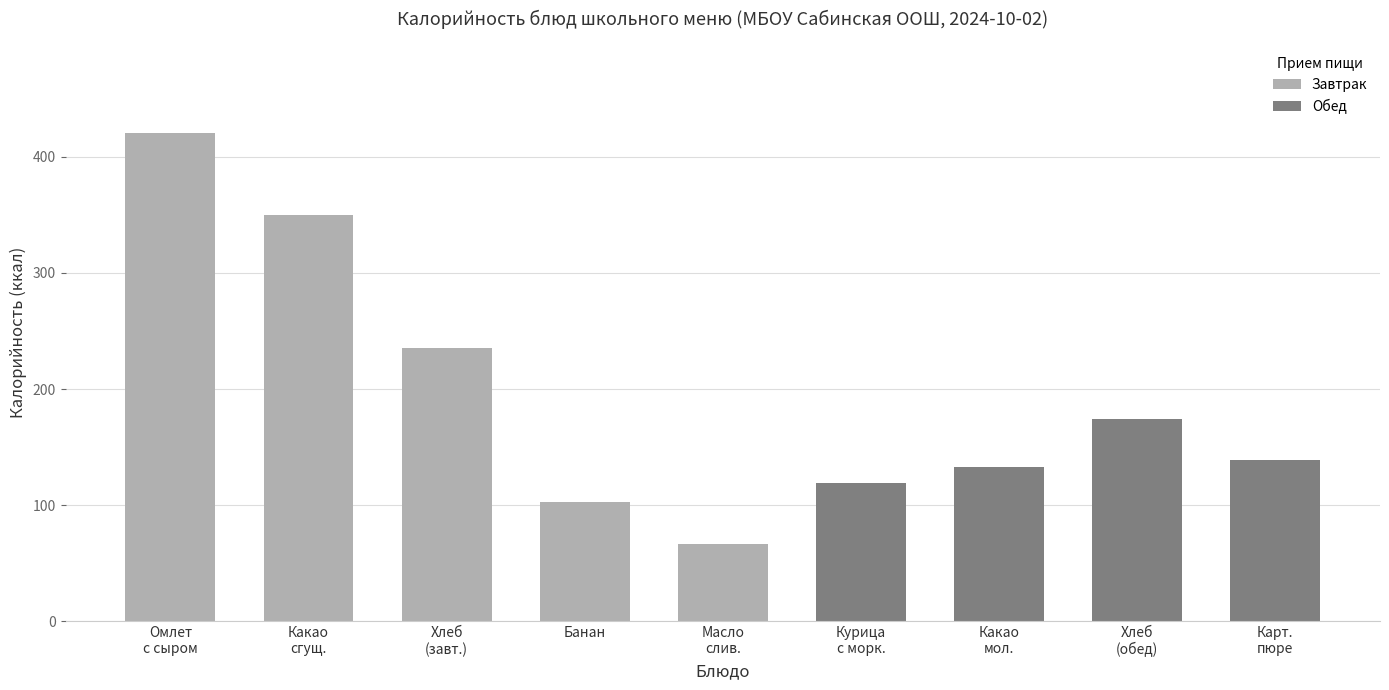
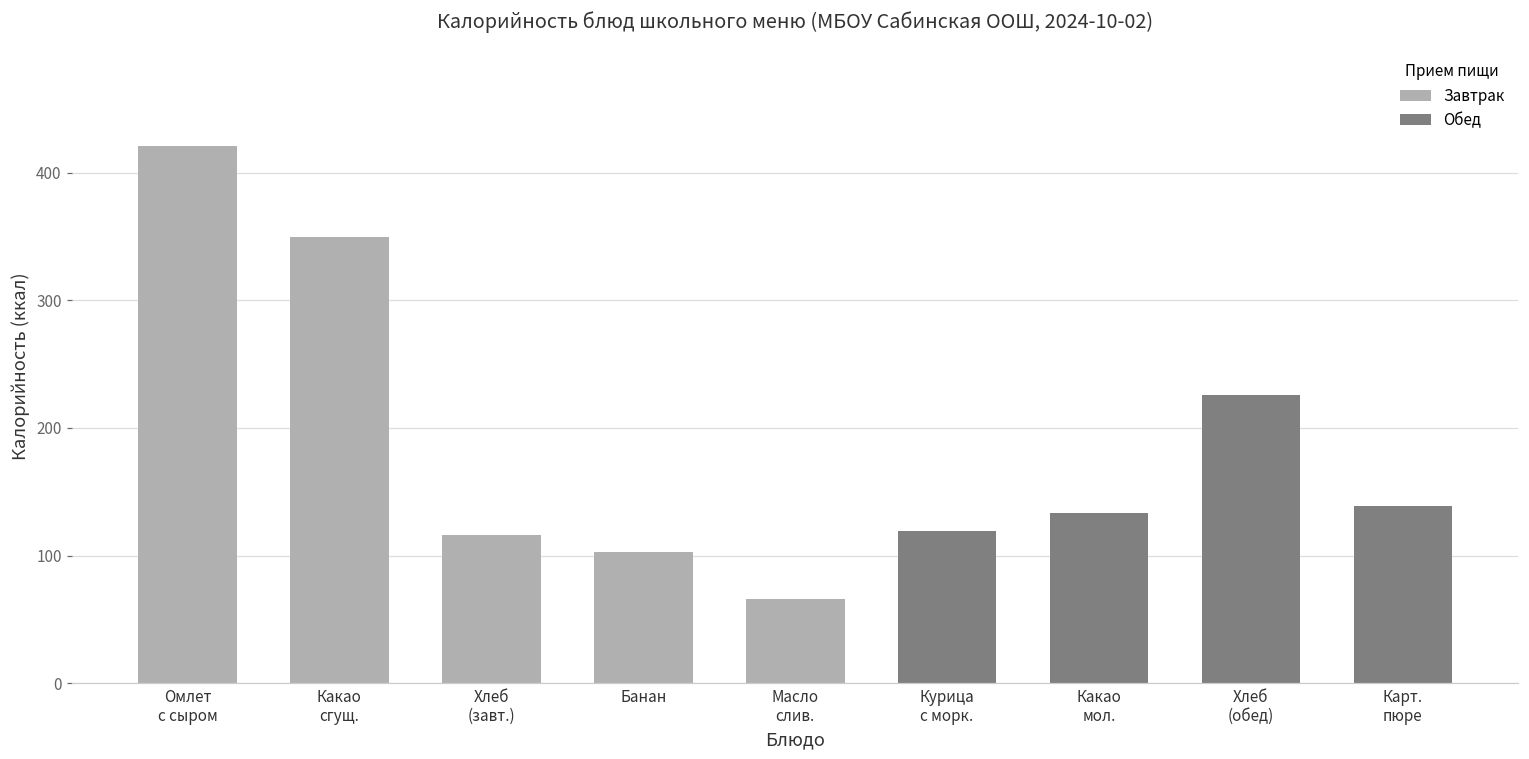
  {
    "Омлет с сыром": 421,
    "Какао сгущ.": 350,
-   "Хлеб (завт.)": 236,
+   "Хлеб (завт.)": 116,
    "Банан": 103,
    "Масло слив.": 66,
    "Курица с морк.": 119,
    "Какао мол.": 133,
-   "Хлеб (обед)": 174,
+   "Хлеб (обед)": 226,
    "Карт. пюре": 139
  }
